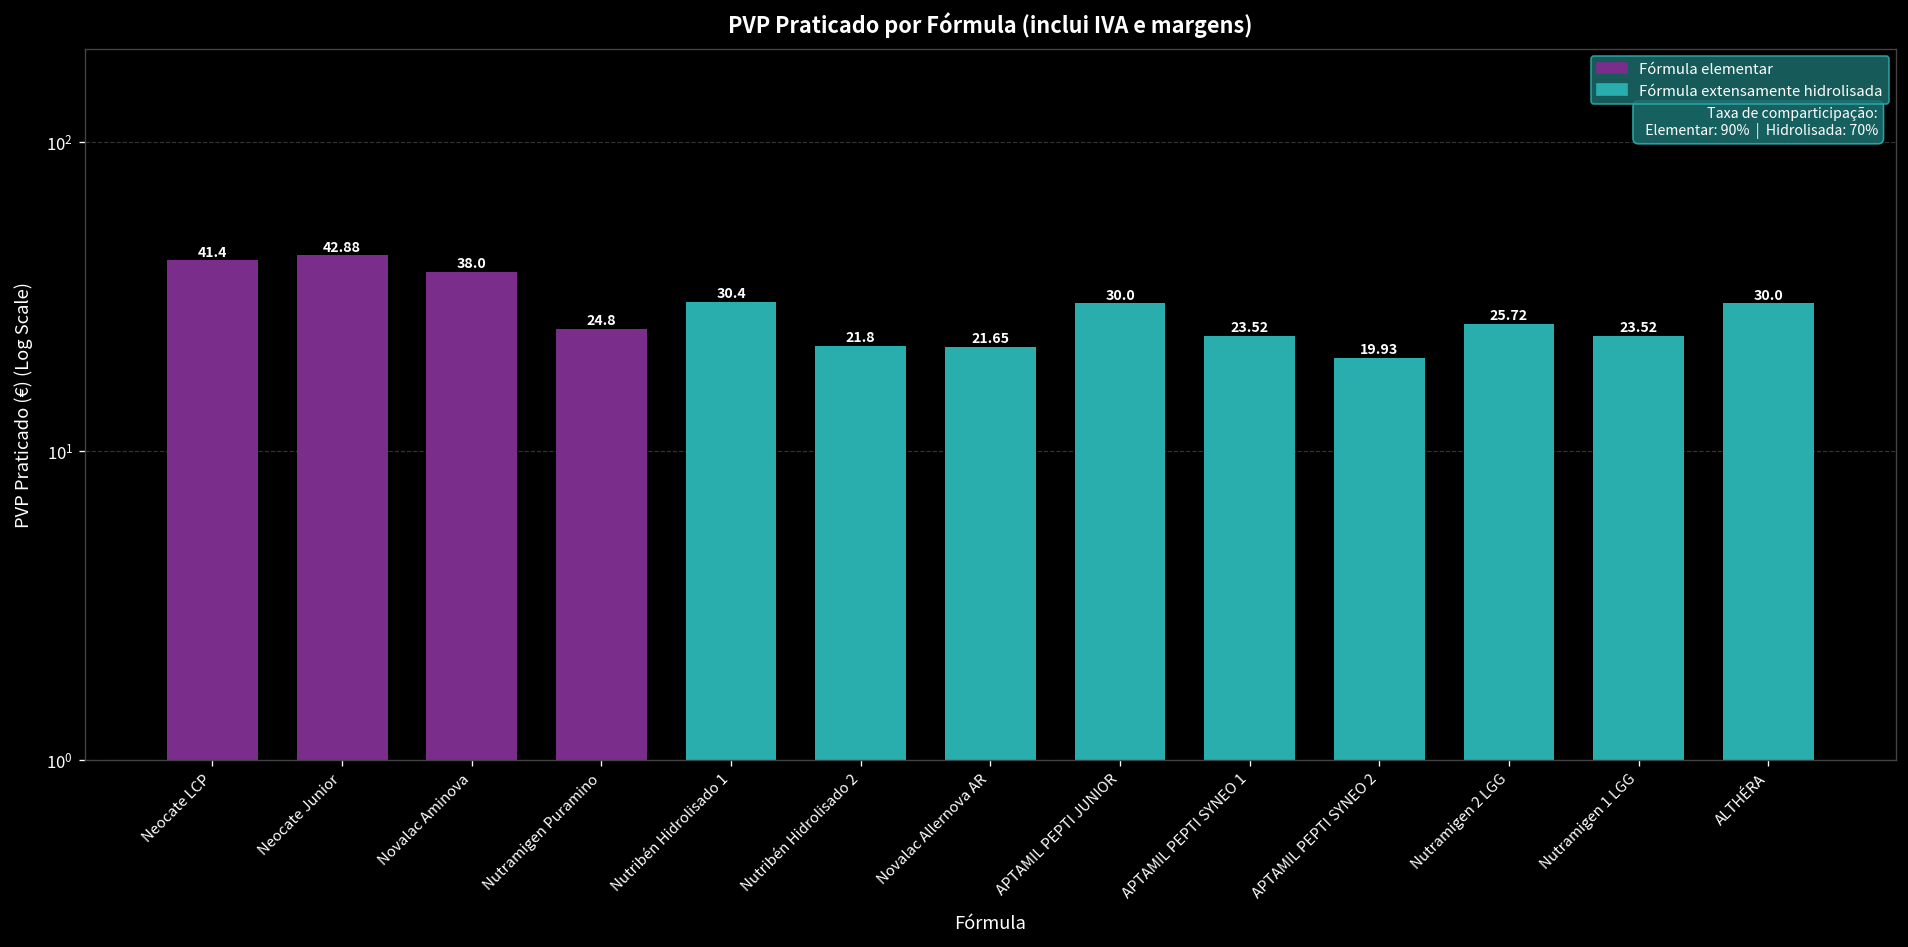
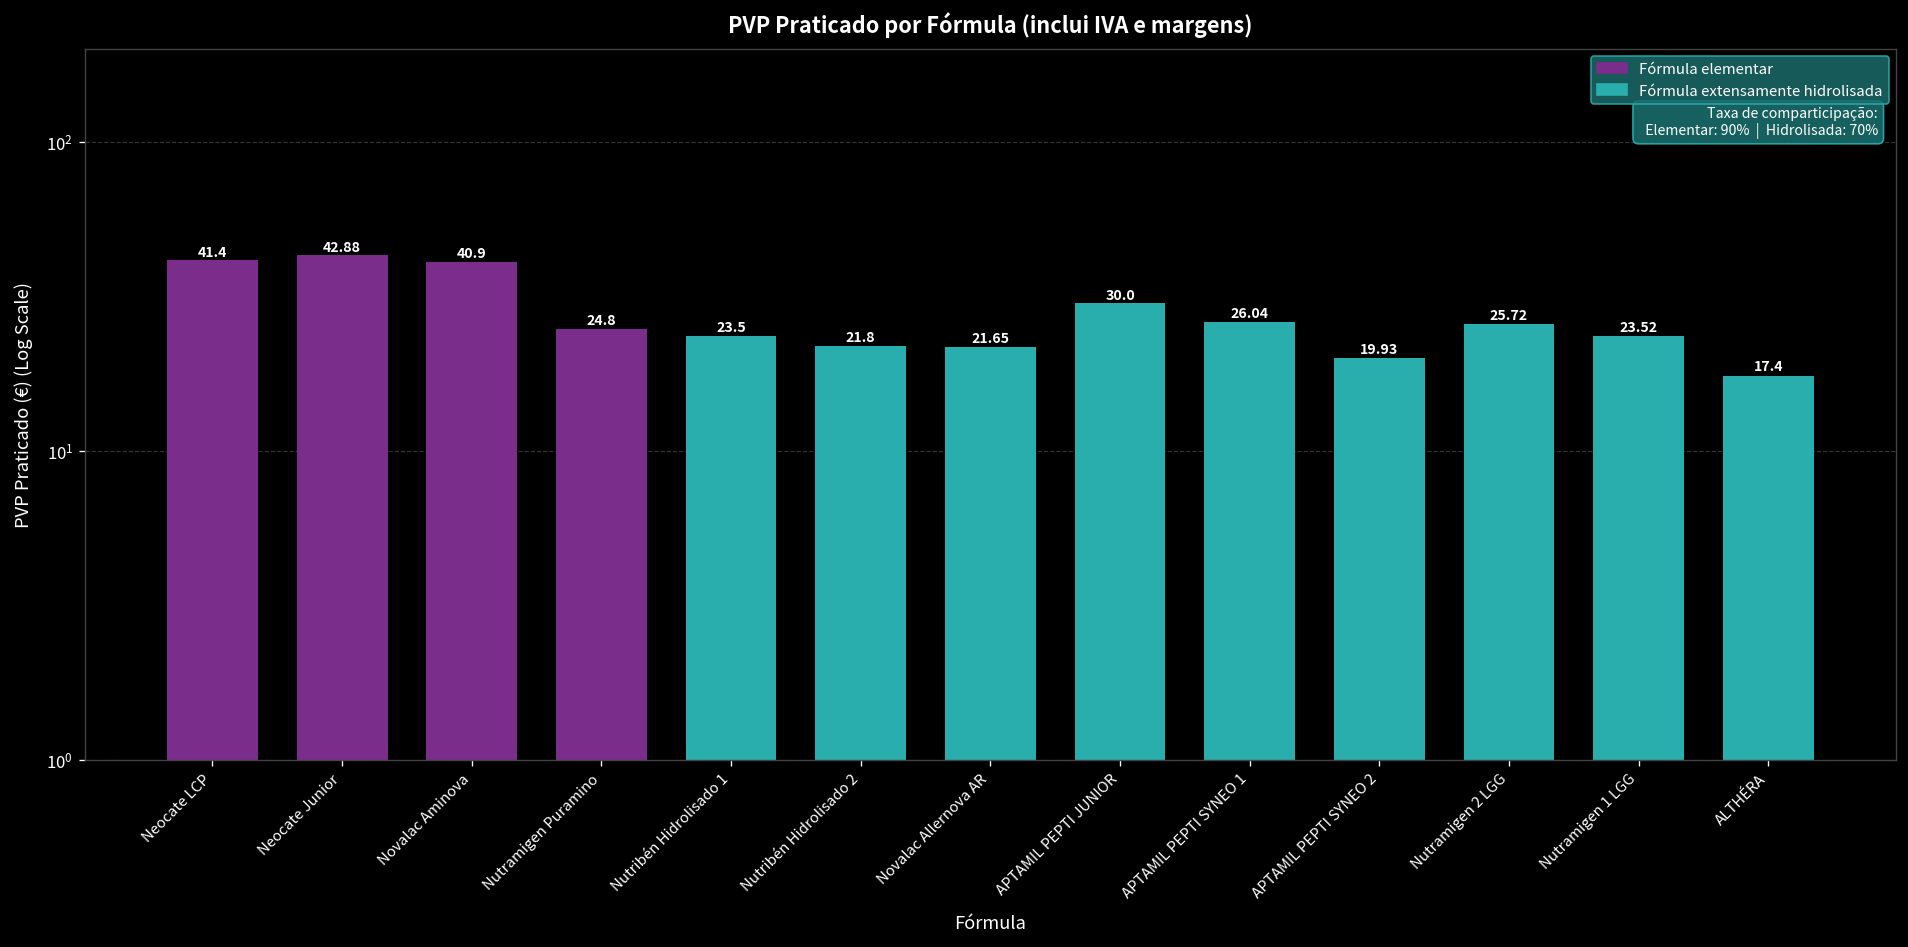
  {
    "Neocate LCP": 41.4,
    "Neocate Junior": 42.88,
-   "Novalac Aminova": 38.0,
+   "Novalac Aminova": 40.9,
    "Nutramigen Puramino": 24.8,
-   "Nutribén Hidrolisado 1": 30.4,
+   "Nutribén Hidrolisado 1": 23.5,
    "Nutribén Hidrolisado 2": 21.8,
    "Novalac Allernova AR": 21.65,
    "APTAMIL PEPTI JUNIOR": 30.0,
-   "APTAMIL PEPTI SYNEO 1": 23.52,
+   "APTAMIL PEPTI SYNEO 1": 26.04,
    "APTAMIL PEPTI SYNEO 2": 19.93,
    "Nutramigen 2 LGG": 25.72,
    "Nutramigen 1 LGG": 23.52,
-   "ALTHÉRA": 30.0
+   "ALTHÉRA": 17.4
  }
